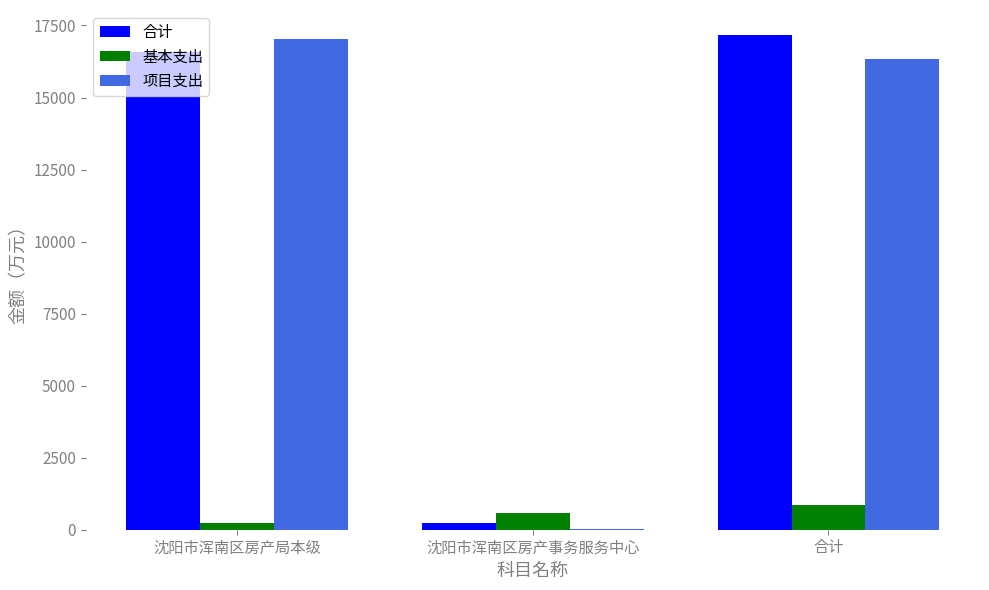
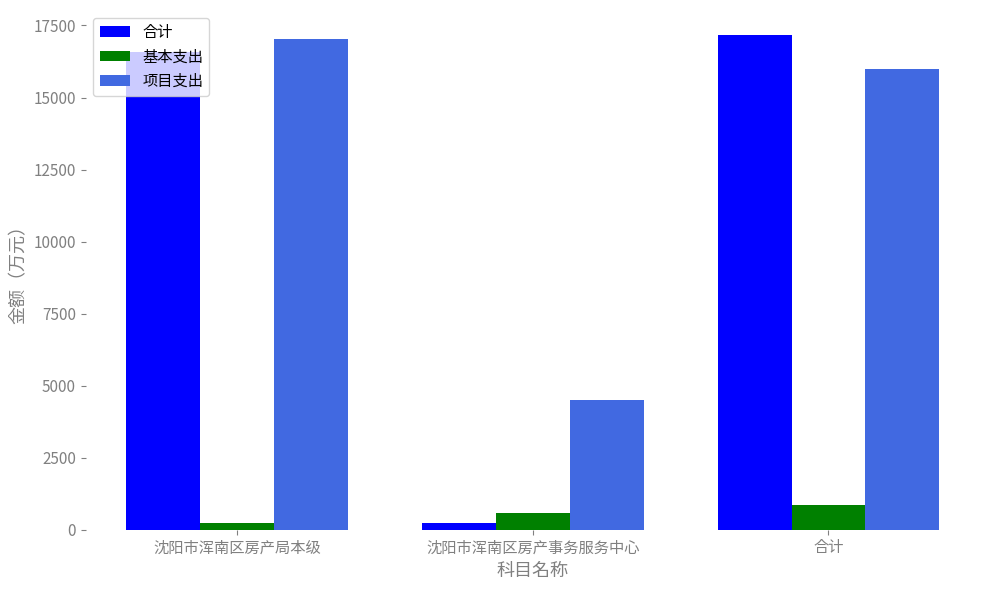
  {
    "合计": {
      "沈阳市浑南区房产事务服务中心": 200,
      "合计": 17200
    },
    "基本支出": {
      "沈阳市浑南区房产局本级": 200,
      "沈阳市浑南区房产事务服务中心": 600,
      "合计": 800
    },
    "项目支出": {
      "沈阳市浑南区房产局本级": 17000,
-     "沈阳市浑南区房产事务服务中心": 0,
-     "合计": 16300
+     "沈阳市浑南区房产事务服务中心": 4500,
+     "合计": 16000
    }
  }
